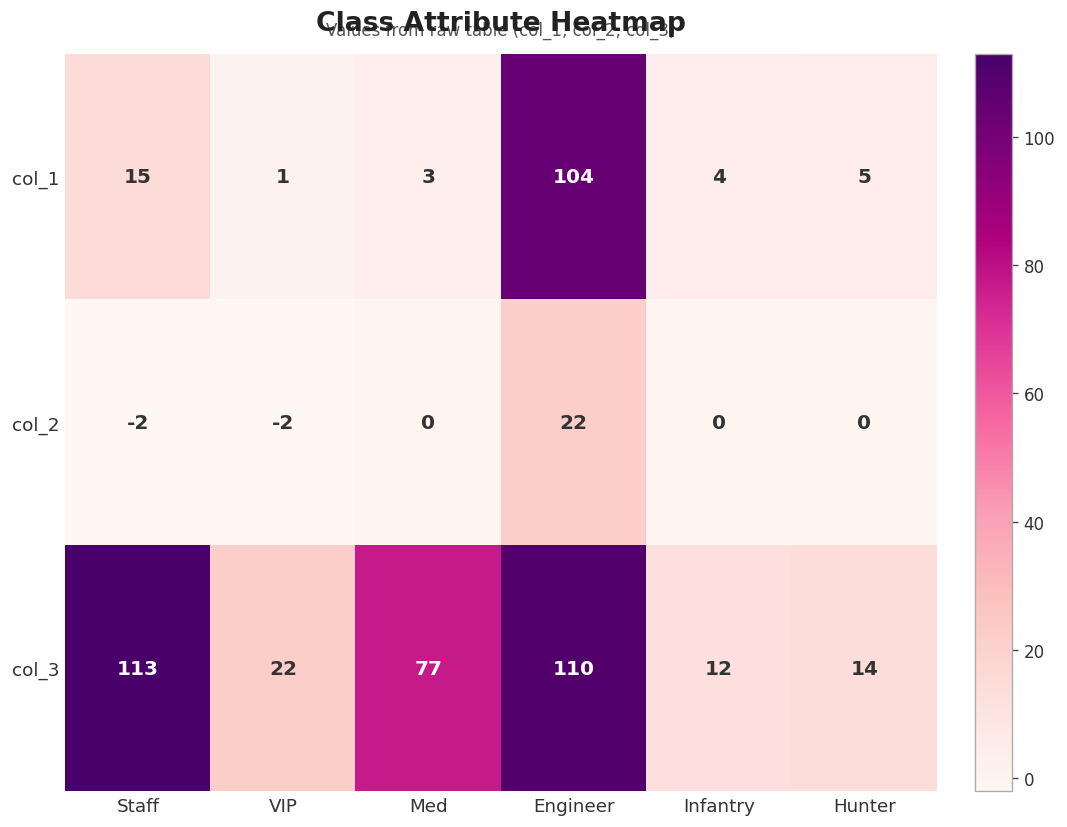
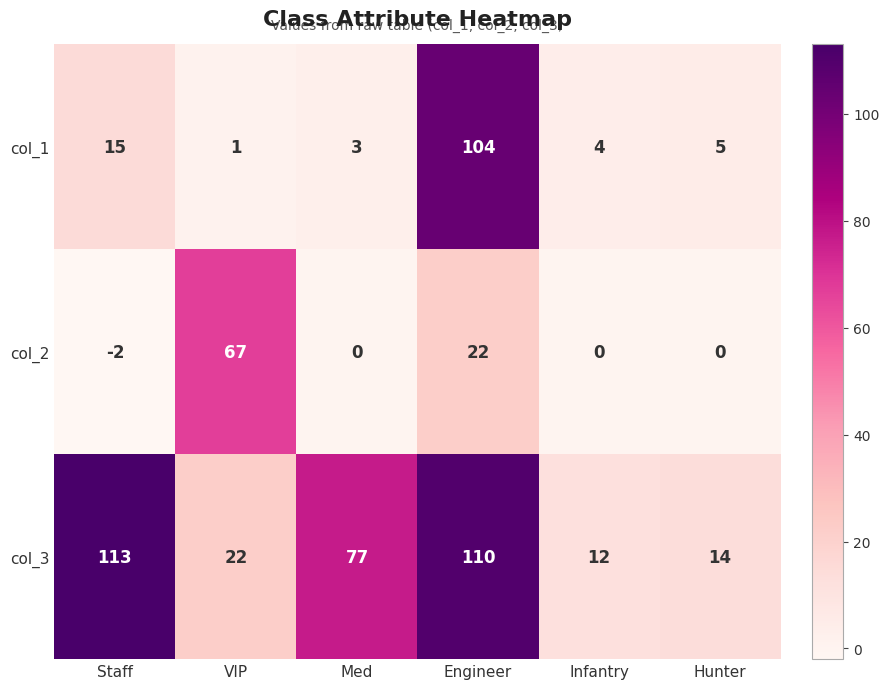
  {
    "col_1": {
      "Staff": 15,
      "VIP": 1,
      "Med": 3,
      "Engineer": 104,
      "Infantry": 4,
      "Hunter": 5
    },
    "col_2": {
      "Staff": -2,
-     "VIP": -2,
+     "VIP": 67,
      "Med": 0,
      "Engineer": 22,
      "Infantry": 0,
      "Hunter": 0
    },
    "col_3": {
      "Staff": 113,
      "VIP": 22,
      "Med": 77,
      "Engineer": 110,
      "Infantry": 12,
      "Hunter": 14
    }
  }
